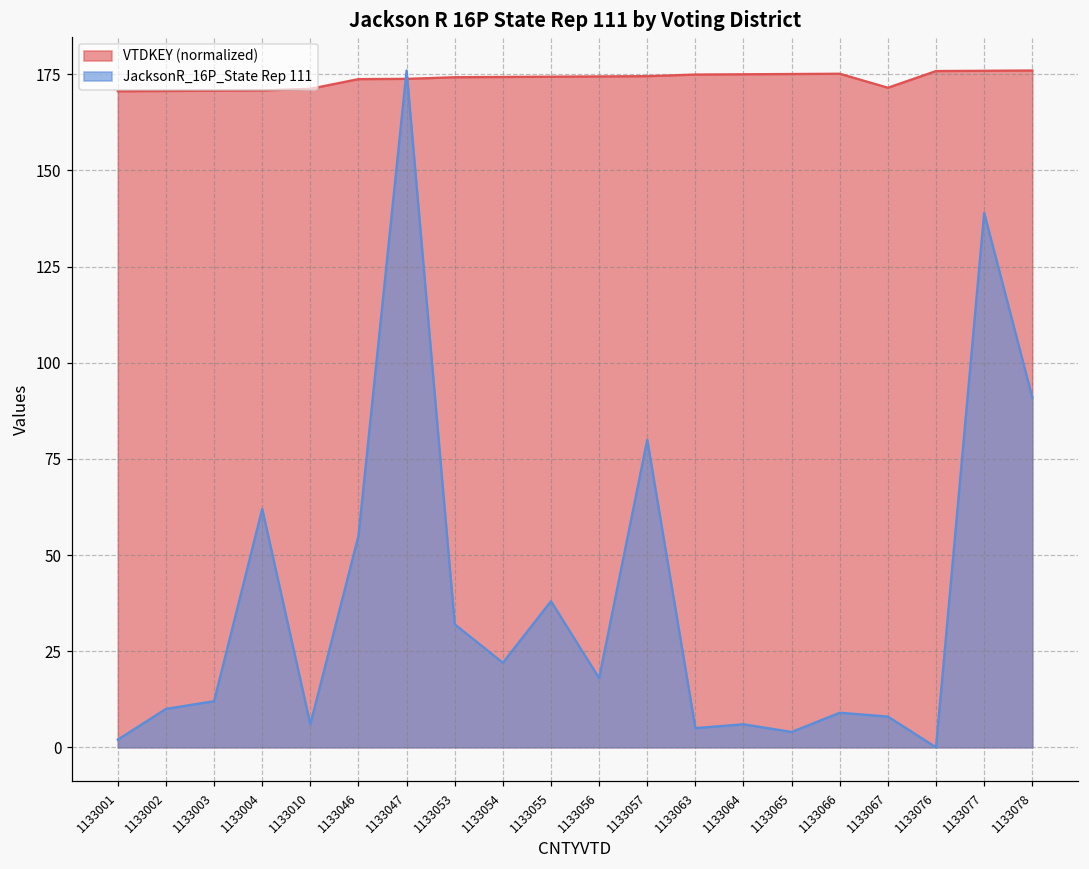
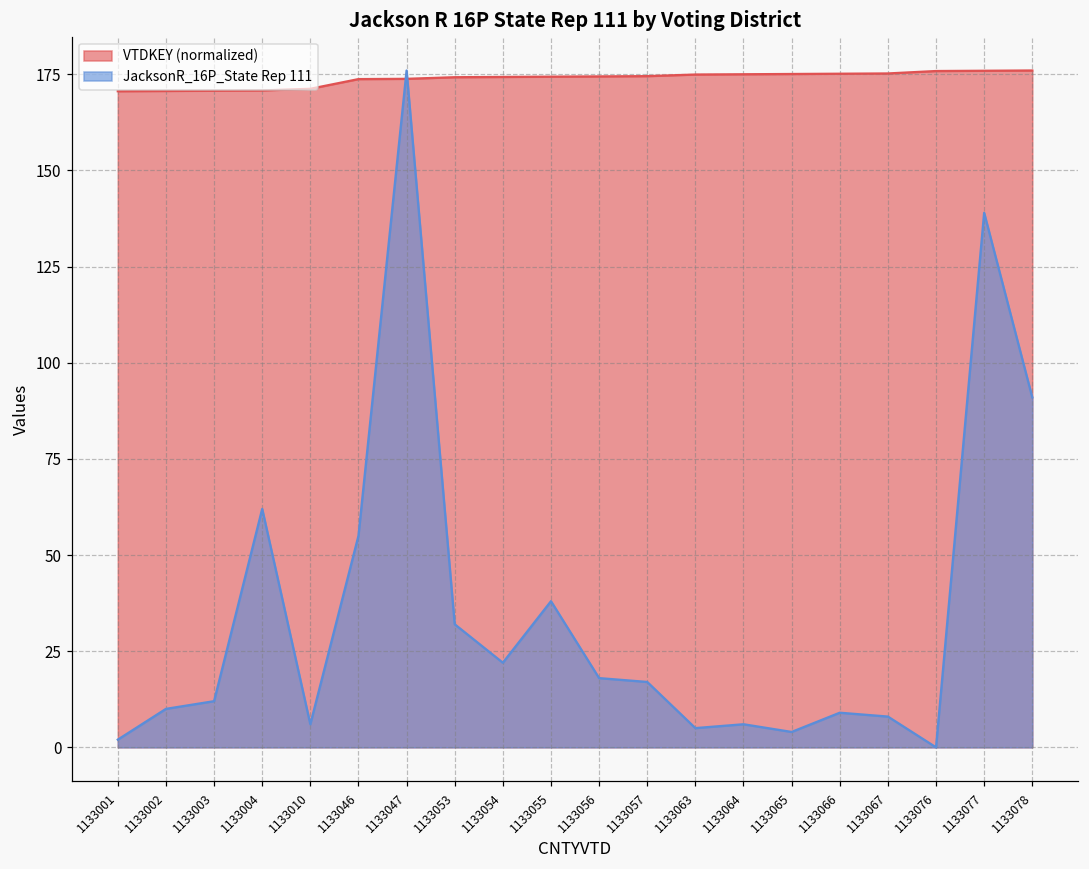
  {
    "VTDKEY (normalized)": {
      "1133001": 171,
      "1133002": 171,
      "1133003": 171,
      "1133004": 171,
      "1133046": 174,
      "1133047": 174,
      "1133053": 174,
      "1133054": 174,
      "1133055": 174,
      "1133056": 174,
      "1133057": 175,
      "1133063": 175,
      "1133064": 175,
      "1133065": 175,
      "1133066": 175,
-     "1133067": 172,
+     "1133067": 175,
      "1133076": 176,
      "1133077": 176,
      "1133078": 176
    },
    "JacksonR_16P_State Rep 111": {
      "1133001": 2,
      "1133002": 10,
      "1133003": 12,
      "1133004": 62,
      "1133010": 6,
      "1133046": 55,
      "1133047": 176,
      "1133053": 32,
      "1133054": 22,
      "1133055": 38,
      "1133056": 18,
-     "1133057": 80,
+     "1133057": 17,
      "1133063": 5,
      "1133064": 6,
      "1133065": 4,
      "1133066": 9,
      "1133067": 8,
      "1133076": 0,
      "1133077": 139,
      "1133078": 91
    }
  }
